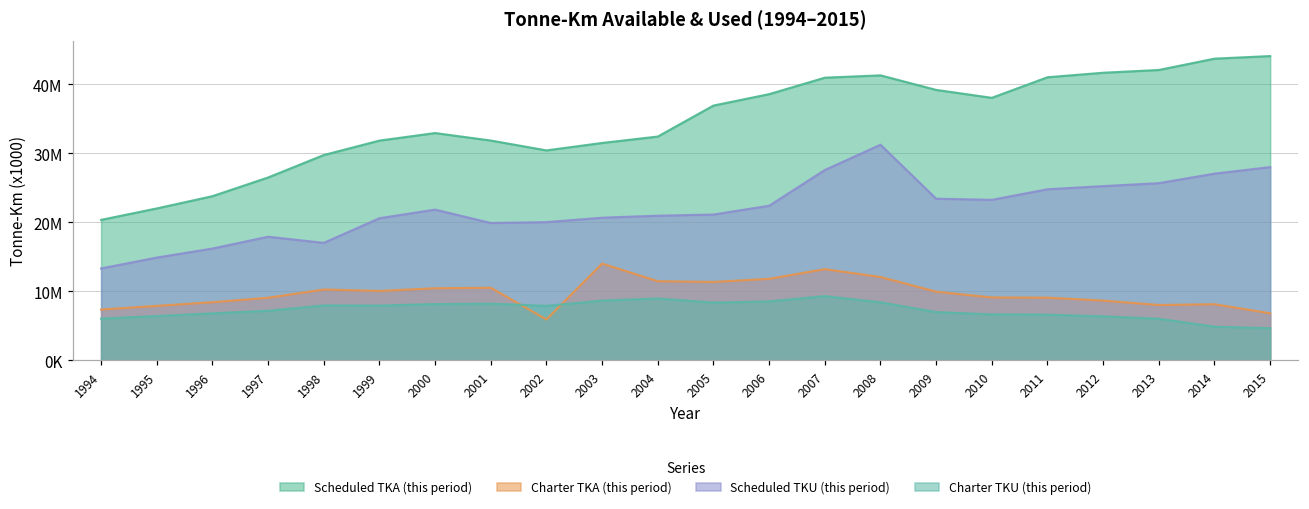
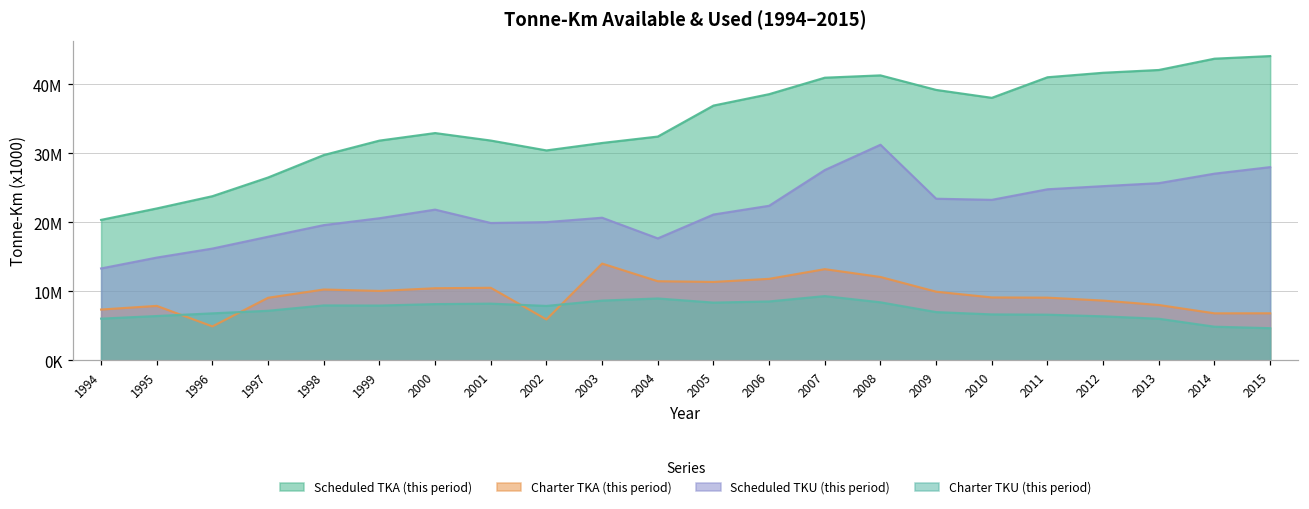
  {
    "Charter TKA (this period)": {
      "1994": 7000000,
      "1995": 8000000,
-     "1996": 8000000,
+     "1996": 5000000,
      "1997": 9000000,
      "1998": 10000000,
      "1999": 10000000,
      "2000": 10000000,
      "2001": 11000000,
      "2002": 6000000,
      "2003": 14000000,
      "2004": 11000000,
      "2005": 11000000,
      "2006": 12000000,
      "2007": 13000000,
      "2008": 12000000,
      "2009": 10000000,
      "2010": 9000000,
      "2011": 9000000,
      "2012": 9000000,
      "2013": 8000000,
-     "2014": 8000000,
+     "2014": 7000000,
      "2015": 7000000
    },
    "Scheduled TKU (this period)": {
      "1994": 13000000,
      "1995": 15000000,
      "1996": 16000000,
      "1997": 18000000,
-     "1998": 17000000,
+     "1998": 20000000,
      "1999": 21000000,
      "2000": 22000000,
      "2001": 20000000,
      "2002": 20000000,
      "2003": 21000000,
-     "2004": 21000000,
+     "2004": 18000000,
      "2005": 21000000,
      "2006": 22000000,
      "2007": 28000000,
      "2008": 31000000,
      "2009": 23000000,
      "2010": 23000000,
      "2011": 25000000,
      "2012": 25000000,
      "2013": 26000000,
      "2014": 27000000,
      "2015": 28000000
    }
  }
